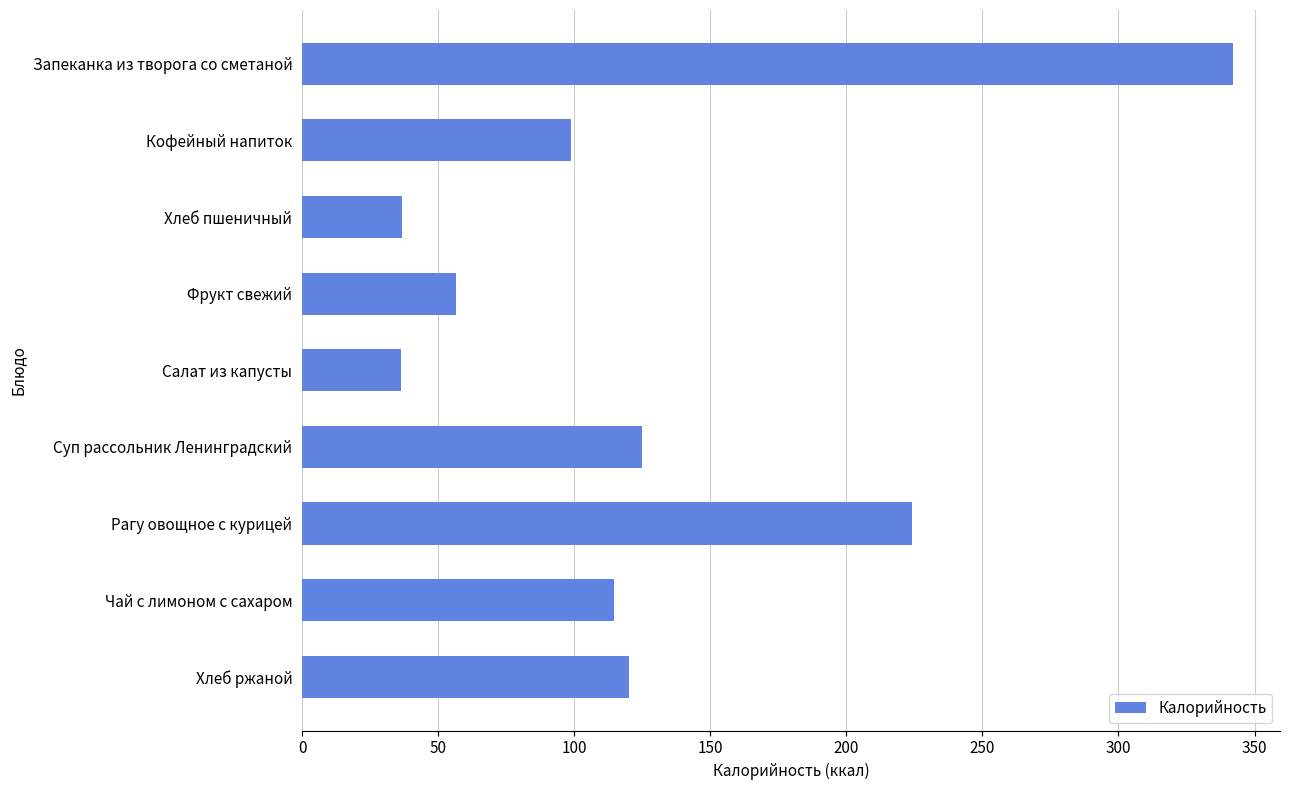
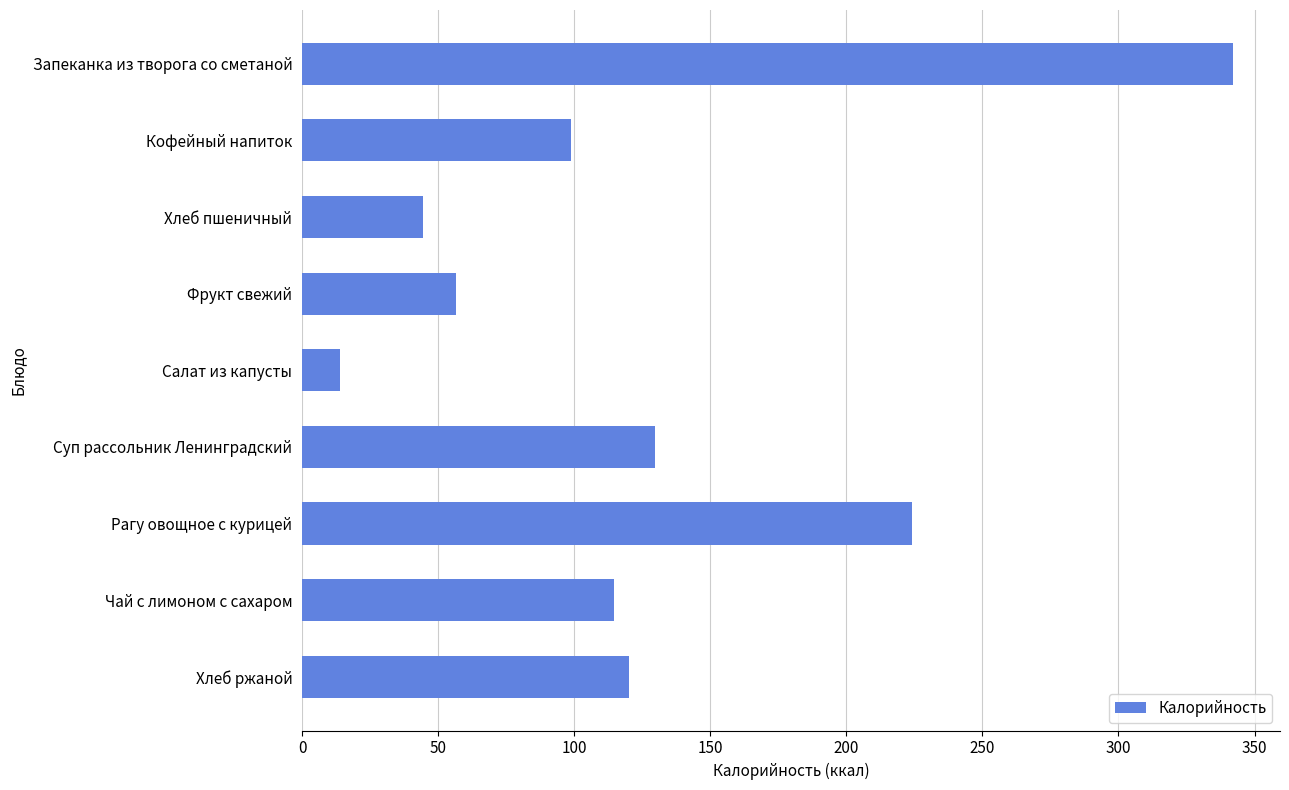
  {
    "Запеканка из творога со сметаной": 342,
    "Кофейный напиток": 99,
-   "Хлеб пшеничный": 37,
+   "Хлеб пшеничный": 45,
    "Фрукт свежий": 56,
-   "Салат из капусты": 36,
-   "Суп рассольник Ленинградский": 125,
+   "Салат из капусты": 14,
+   "Суп рассольник Ленинградский": 130,
    "Рагу овощное с курицей": 224,
    "Чай с лимоном с сахаром": 115,
    "Хлеб ржаной": 120
  }
